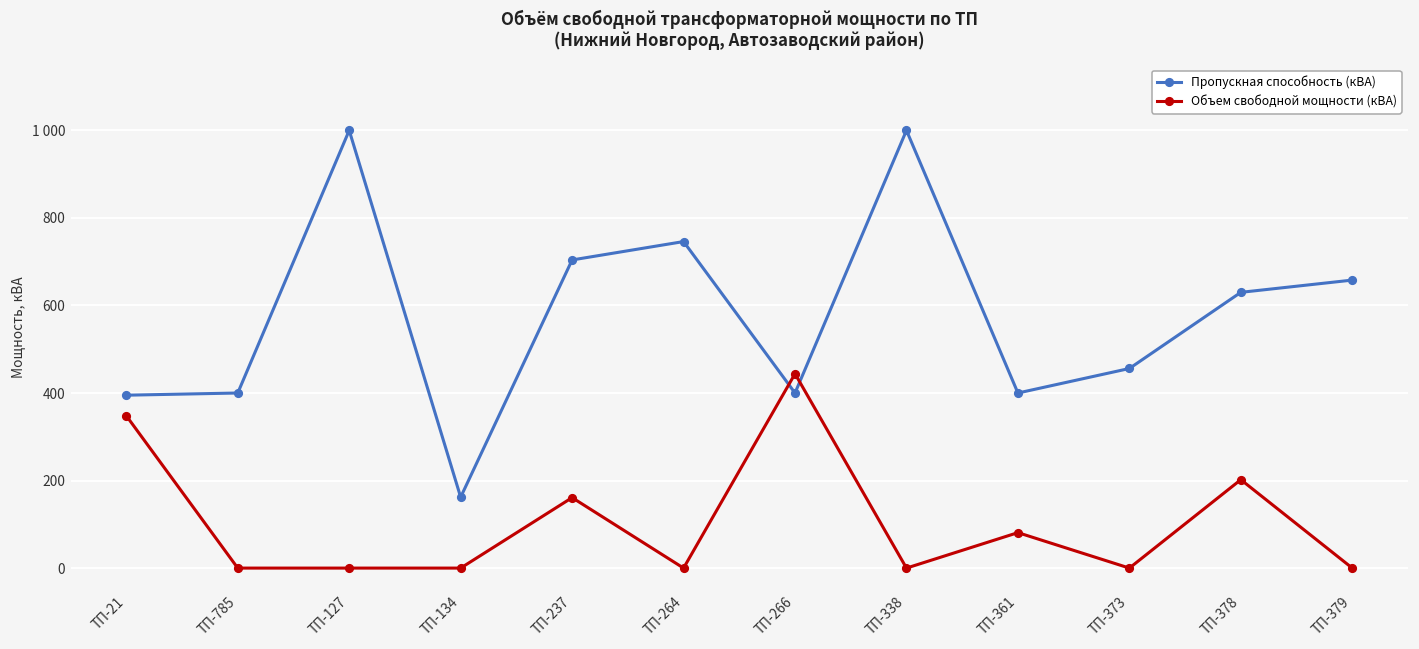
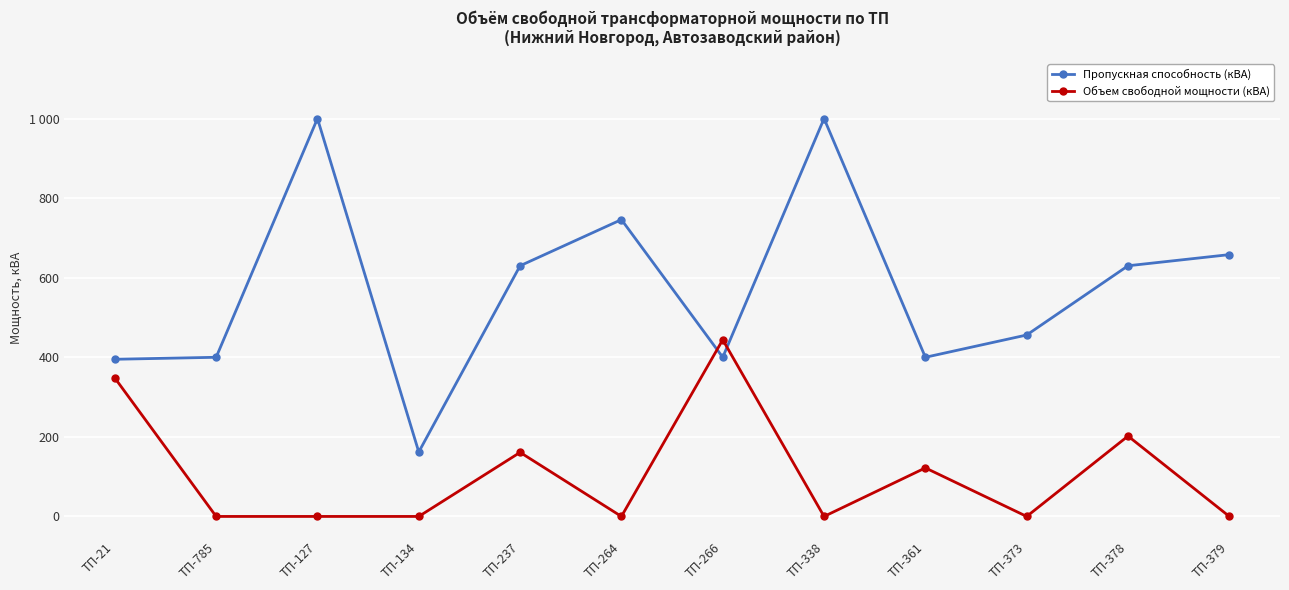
  {
    "Пропускная способность (кВА)": {
      "ТП-21": 400,
      "ТП-785": 400,
      "ТП-127": 1000,
      "ТП-134": 160,
-     "ТП-237": 700,
+     "ТП-237": 630,
      "ТП-264": 750,
      "ТП-266": 400,
      "ТП-338": 1000,
      "ТП-361": 400,
      "ТП-373": 460,
      "ТП-378": 630,
      "ТП-379": 660
    },
    "Объем свободной мощности (кВА)": {
      "ТП-21": 350,
      "ТП-785": 0,
      "ТП-127": 0,
      "ТП-134": 0,
      "ТП-237": 160,
      "ТП-264": 0,
      "ТП-266": 440,
      "ТП-338": 0,
-     "ТП-361": 80,
+     "ТП-361": 120,
      "ТП-373": 0,
      "ТП-378": 200,
      "ТП-379": 0
    }
  }
